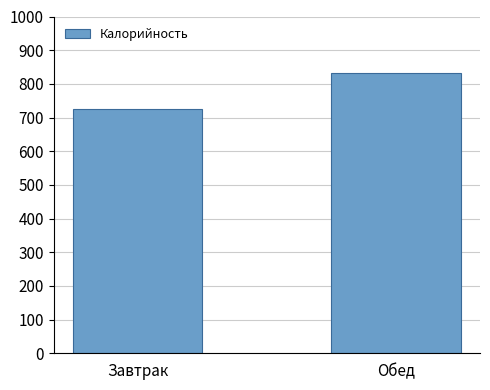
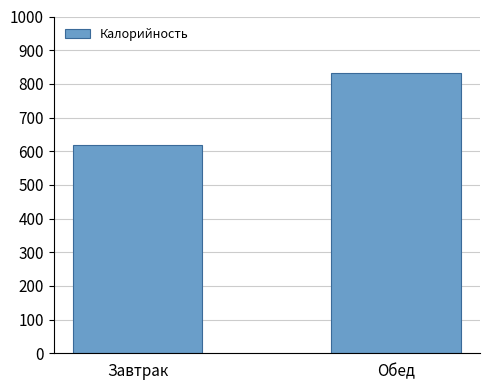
  {
-   "Завтрак": 720,
+   "Завтрак": 620,
    "Обед": 830
  }
